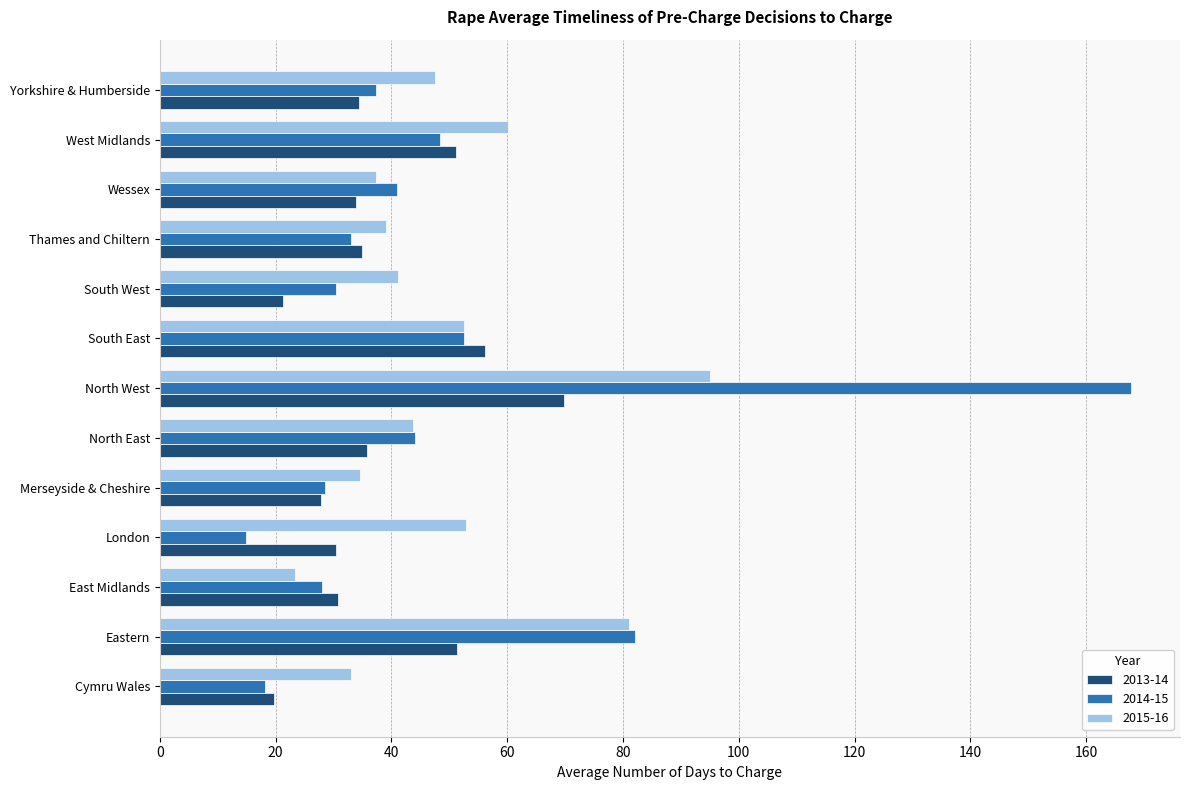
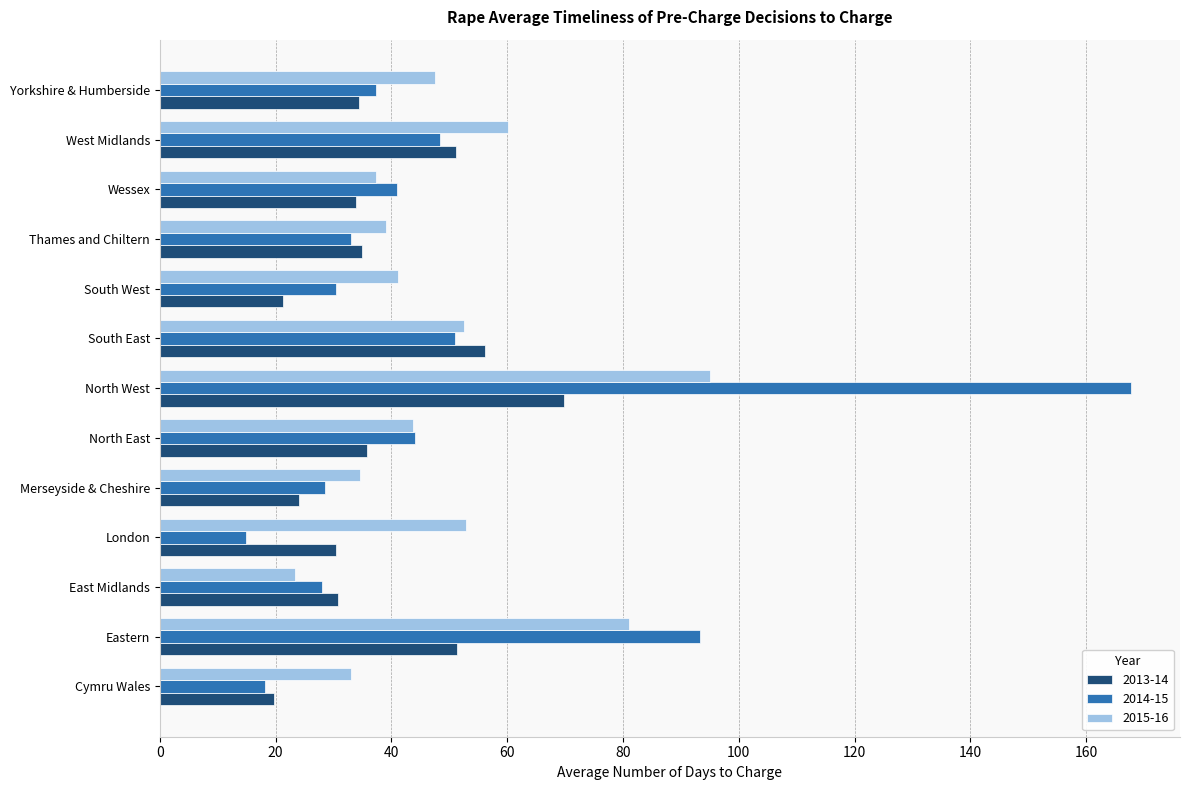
  {
    "2013-14": {
      "Yorkshire & Humberside": 34,
      "West Midlands": 51,
      "Wessex": 34,
      "Thames and Chiltern": 35,
      "South West": 21,
      "South East": 56,
      "North West": 70,
      "North East": 36,
-     "Merseyside & Cheshire": 28,
+     "Merseyside & Cheshire": 24,
      "London": 30,
      "East Midlands": 31,
      "Eastern": 51,
      "Cymru Wales": 20
    },
    "2014-15": {
      "Yorkshire & Humberside": 37,
      "West Midlands": 48,
      "Wessex": 41,
      "Thames and Chiltern": 33,
      "South West": 31,
-     "South East": 52,
+     "South East": 51,
      "North West": 168,
      "North East": 44,
      "Merseyside & Cheshire": 29,
      "London": 15,
      "East Midlands": 28,
-     "Eastern": 82,
+     "Eastern": 93,
      "Cymru Wales": 18
    },
    "2015-16": {
      "Yorkshire & Humberside": 47,
      "West Midlands": 60,
      "Wessex": 37,
      "Thames and Chiltern": 39,
      "South West": 41,
      "South East": 53,
      "North West": 95,
      "North East": 44,
      "Merseyside & Cheshire": 35,
      "London": 53,
      "East Midlands": 23,
      "Eastern": 81,
      "Cymru Wales": 33
    }
  }
